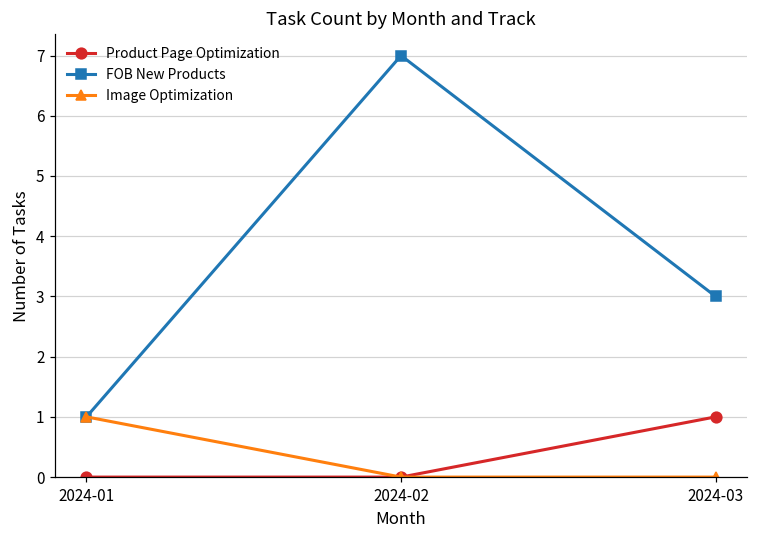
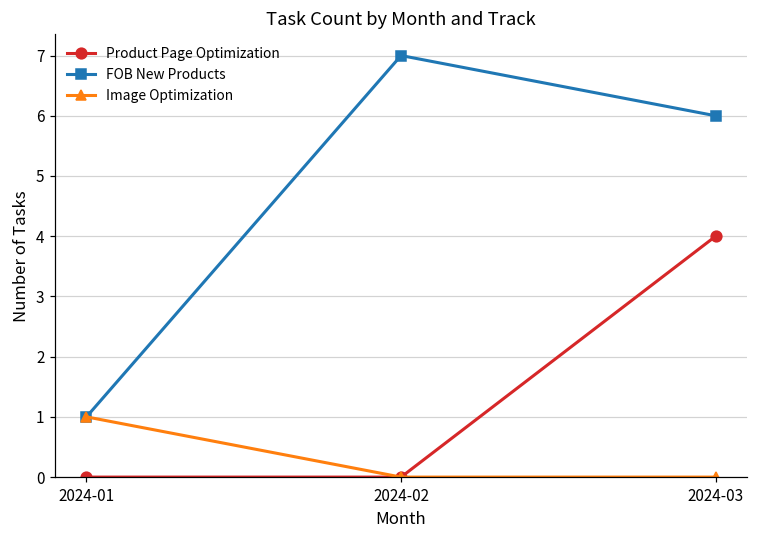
  {
    "Product Page Optimization": {
      "2024-01": 0,
-     "2024-03": 1
+     "2024-03": 4
    },
    "FOB New Products": {
      "2024-02": 7,
-     "2024-03": 3
+     "2024-03": 6
    },
    "Image Optimization": {
      "2024-03": 0
    }
  }
